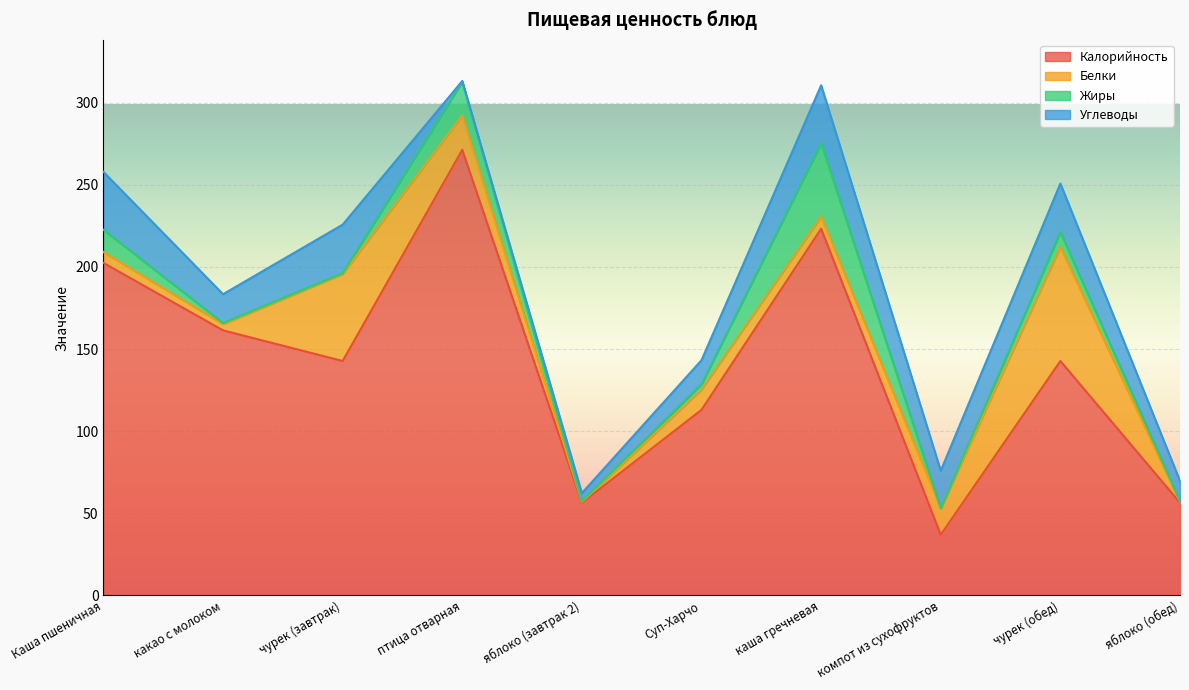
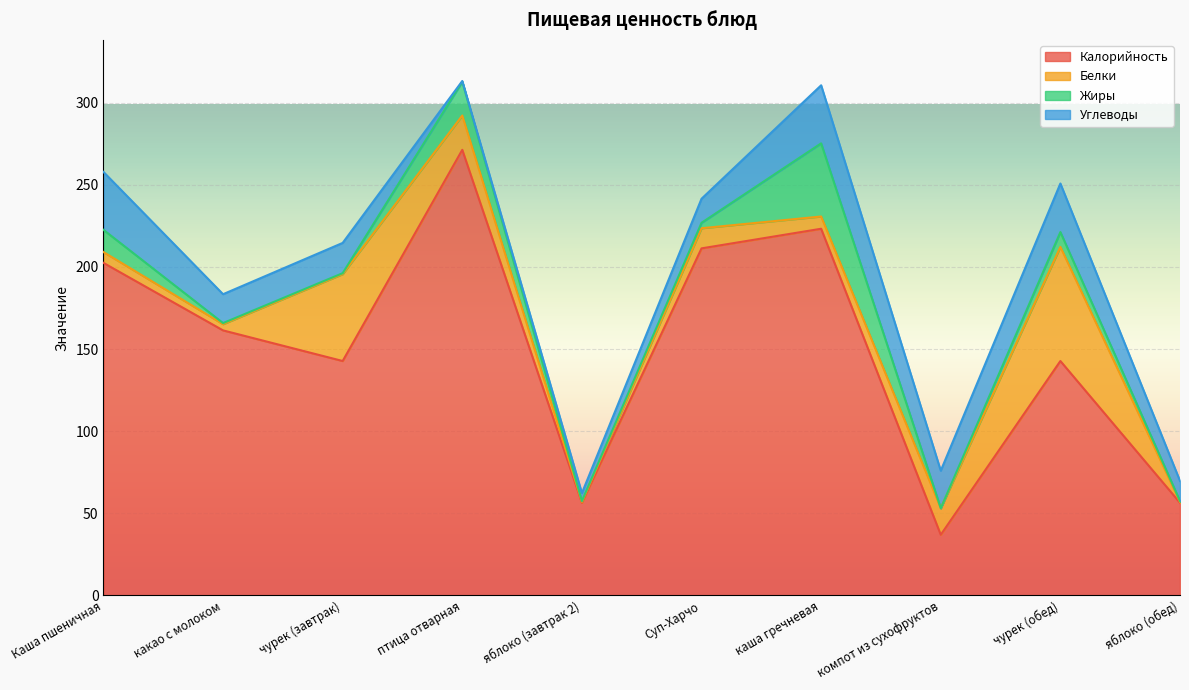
  {
    "Калорийность": {
      "Каша пшеничная": 202,
      "какао с молоком": 161,
      "чурек (завтрак)": 143,
      "птица отварная": 271,
-     "Суп-Харчо": 113,
+     "Суп-Харчо": 211,
      "каша гречневая": 223,
      "компот из сухофруктов": 37,
      "чурек (обед)": 143
    },
    "Белки": {
      "Каша пшеничная": 7,
      "птица отварная": 21,
      "Суп-Харчо": 12,
      "каша гречневая": 7,
      "чурек (обед)": 70
    },
    "Жиры": {
      "Каша пшеничная": 14,
      "Суп-Харчо": 3,
      "каша гречневая": 45,
      "чурек (обед)": 9
    },
    "Углеводы": {
      "Каша пшеничная": 35,
      "какао с молоком": 18,
-     "чурек (завтрак)": 30,
+     "чурек (завтрак)": 18,
      "яблоко (завтрак 2)": 5,
      "Суп-Харчо": 15,
      "каша гречневая": 35,
      "компот из сухофруктов": 23,
      "чурек (обед)": 30,
      "яблоко (обед)": 12
    }
  }
